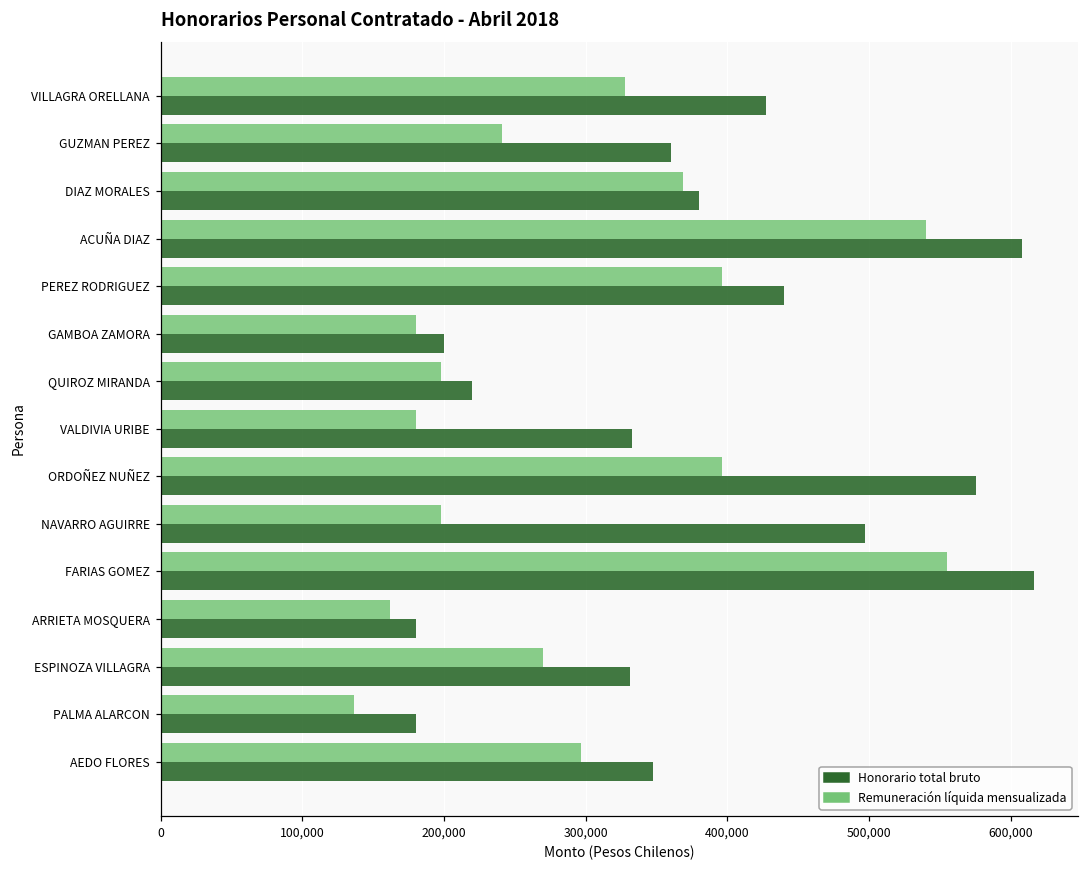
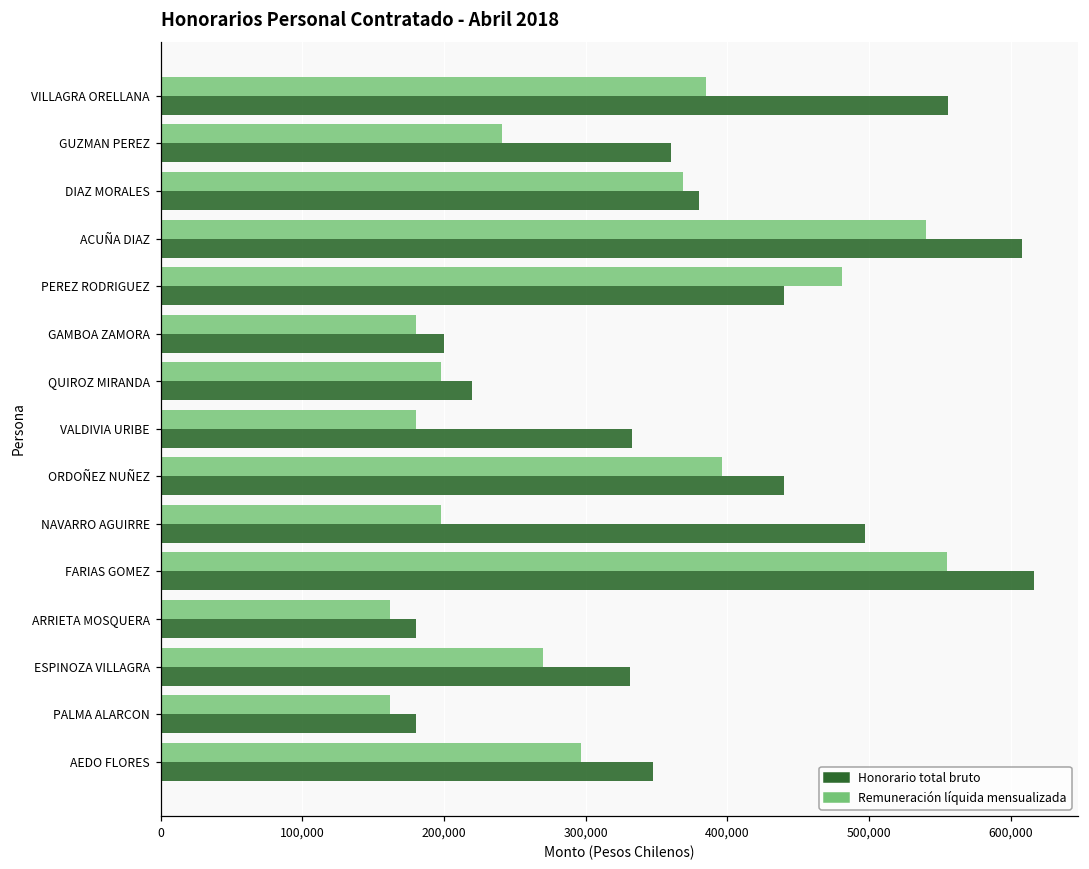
  {
    "Honorario total bruto": {
-     "VILLAGRA ORELLANA": "428,000",
+     "VILLAGRA ORELLANA": "556,000",
      "GUZMAN PEREZ": "360,000",
      "DIAZ MORALES": "380,000",
      "ACUÑA DIAZ": "608,000",
      "PEREZ RODRIGUEZ": "440,000",
      "GAMBOA ZAMORA": "200,000",
      "QUIROZ MIRANDA": "220,000",
      "VALDIVIA URIBE": "332,000",
-     "ORDOÑEZ NUÑEZ": "576,000",
+     "ORDOÑEZ NUÑEZ": "440,000",
      "NAVARRO AGUIRRE": "497,000",
      "FARIAS GOMEZ": "617,000",
      "ARRIETA MOSQUERA": "180,000",
      "ESPINOZA VILLAGRA": "331,000",
      "PALMA ALARCON": "180,000",
      "AEDO FLORES": "348,000"
    },
    "Remuneración líquida mensualizada": {
-     "VILLAGRA ORELLANA": "327,000",
+     "VILLAGRA ORELLANA": "385,000",
      "GUZMAN PEREZ": "241,000",
      "DIAZ MORALES": "369,000",
      "ACUÑA DIAZ": "540,000",
-     "PEREZ RODRIGUEZ": "396,000",
+     "PEREZ RODRIGUEZ": "481,000",
      "GAMBOA ZAMORA": "180,000",
      "QUIROZ MIRANDA": "198,000",
      "VALDIVIA URIBE": "180,000",
      "ORDOÑEZ NUÑEZ": "396,000",
      "NAVARRO AGUIRRE": "198,000",
      "FARIAS GOMEZ": "555,000",
      "ARRIETA MOSQUERA": "162,000",
      "ESPINOZA VILLAGRA": "270,000",
-     "PALMA ALARCON": "137,000",
+     "PALMA ALARCON": "162,000",
      "AEDO FLORES": "297,000"
    }
  }
